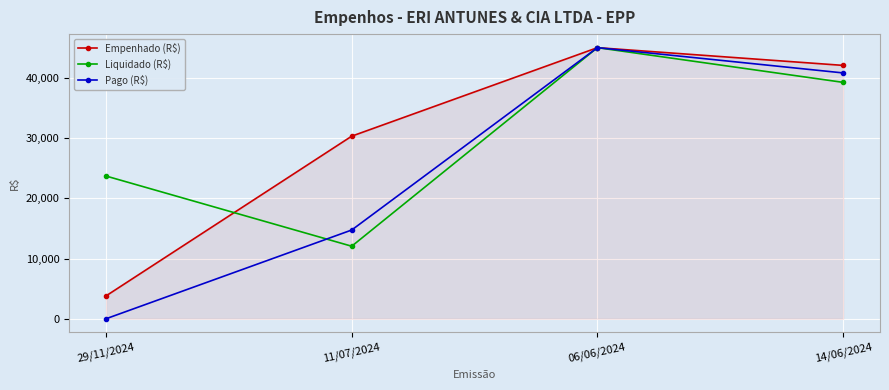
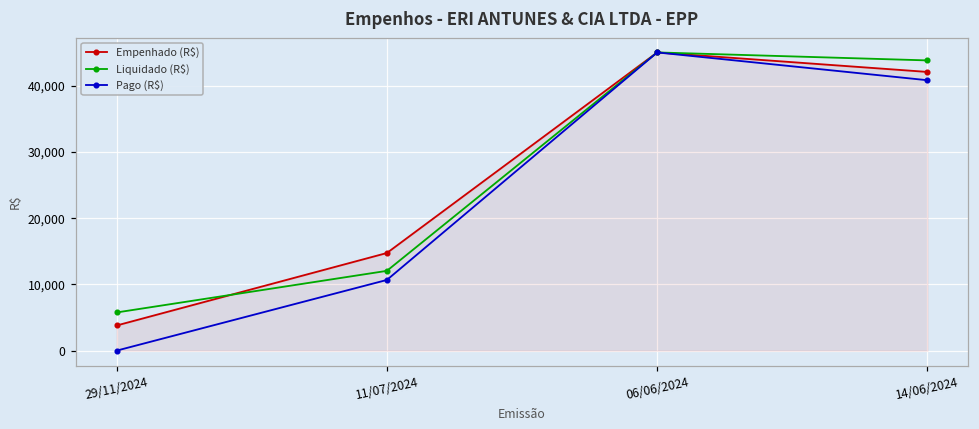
  {
    "Empenhado (R$)": {
      "29/11/2024": "4,000",
-     "11/07/2024": "30,000",
+     "11/07/2024": "15,000",
      "14/06/2024": "42,000"
    },
    "Liquidado (R$)": {
-     "29/11/2024": "24,000",
+     "29/11/2024": "6,000",
      "11/07/2024": "12,000",
-     "14/06/2024": "39,000"
+     "14/06/2024": "44,000"
    },
    "Pago (R$)": {
      "29/11/2024": "0",
-     "11/07/2024": "15,000",
+     "11/07/2024": "11,000",
      "14/06/2024": "41,000"
    }
  }
